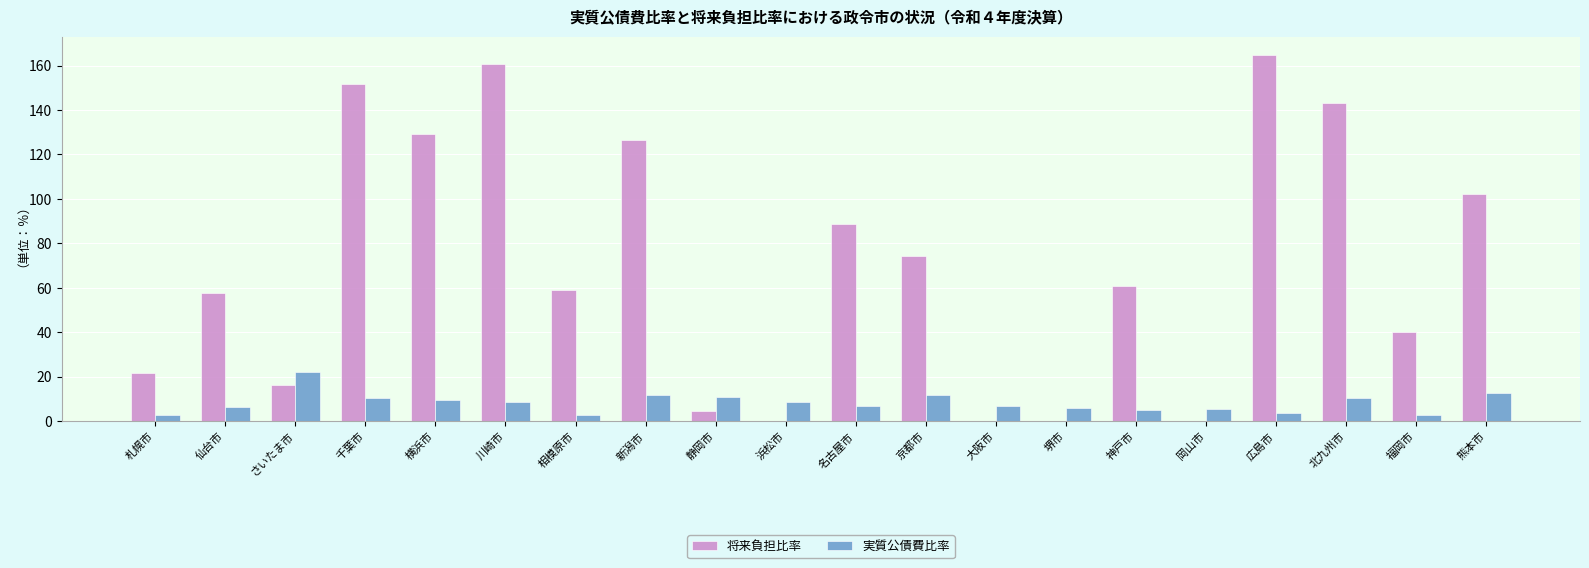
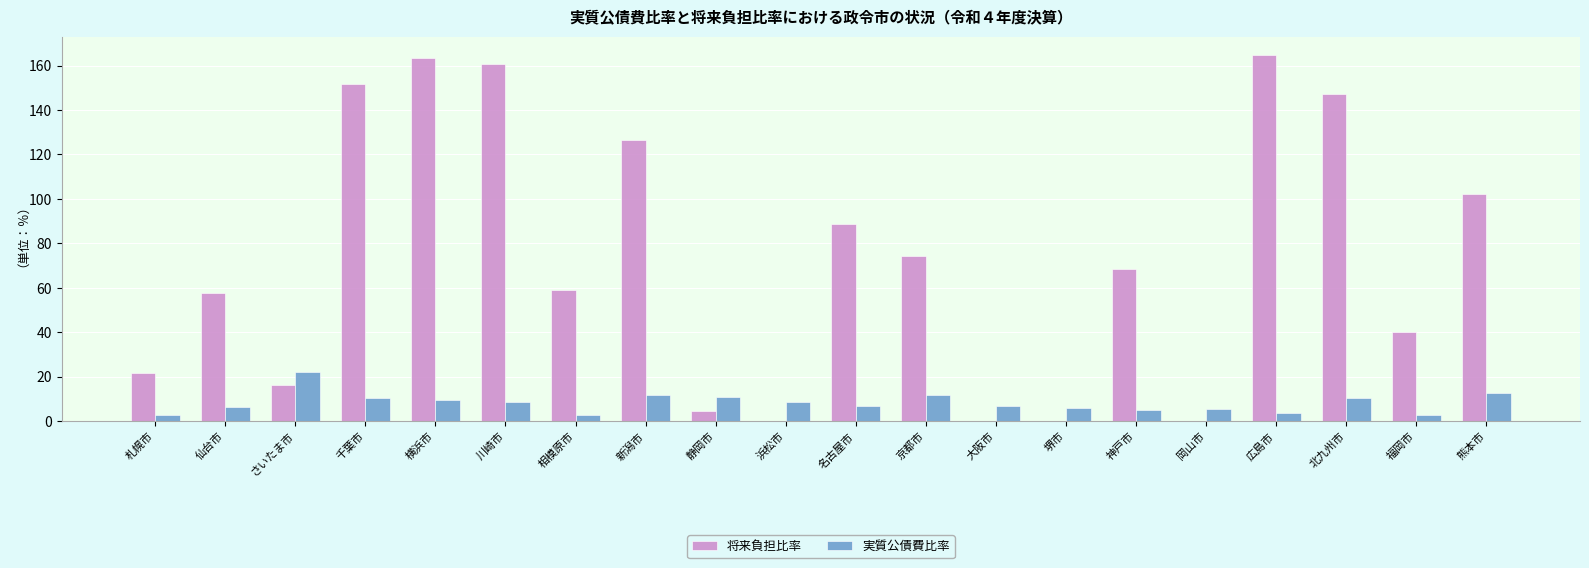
  {
    "将来負担比率": {
      "札幌市": 22,
      "仙台市": 58,
      "さいたま市": 16,
      "千葉市": 152,
-     "横浜市": 129,
+     "横浜市": 163,
      "川崎市": 161,
      "相模原市": 59,
      "新潟市": 127,
      "静岡市": 5,
      "浜松市": 0,
      "名古屋市": 89,
      "京都市": 74,
      "大阪市": 0,
      "堺市": 0,
-     "神戸市": 61,
+     "神戸市": 69,
      "岡山市": 0,
      "広島市": 165,
-     "北九州市": 143,
+     "北九州市": 147,
      "福岡市": 40,
      "熊本市": 102
    },
    "実質公債費比率": {
      "札幌市": 3,
      "仙台市": 7,
      "さいたま市": 22,
      "千葉市": 11,
      "横浜市": 10,
      "川崎市": 9,
      "相模原市": 3,
      "新潟市": 12,
      "静岡市": 11,
      "浜松市": 8,
      "名古屋市": 7,
      "京都市": 12,
      "大阪市": 7,
      "堺市": 6,
      "神戸市": 5,
      "岡山市": 5,
      "広島市": 4,
      "北九州市": 10,
      "福岡市": 3,
      "熊本市": 13
    }
  }
